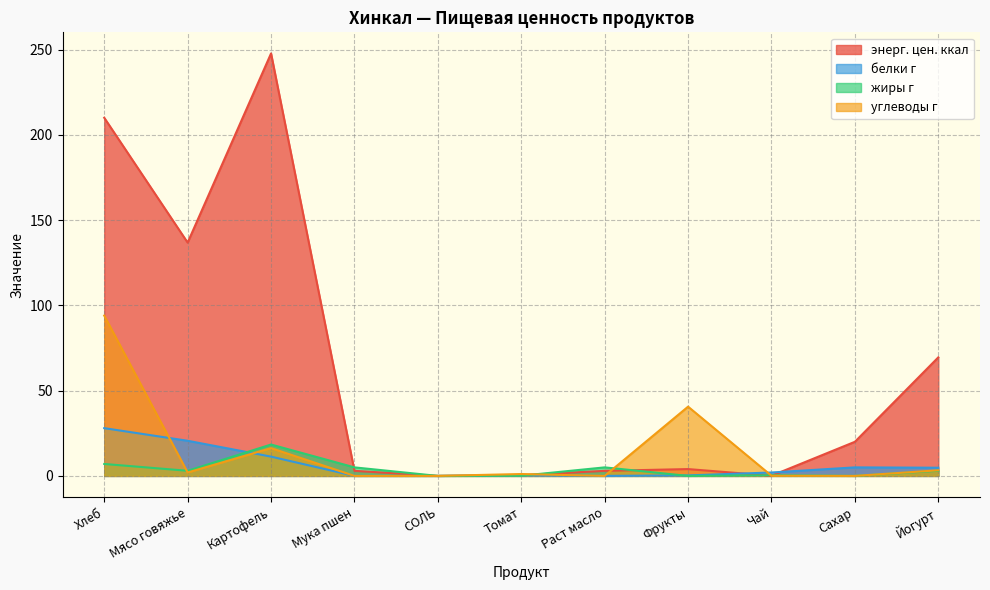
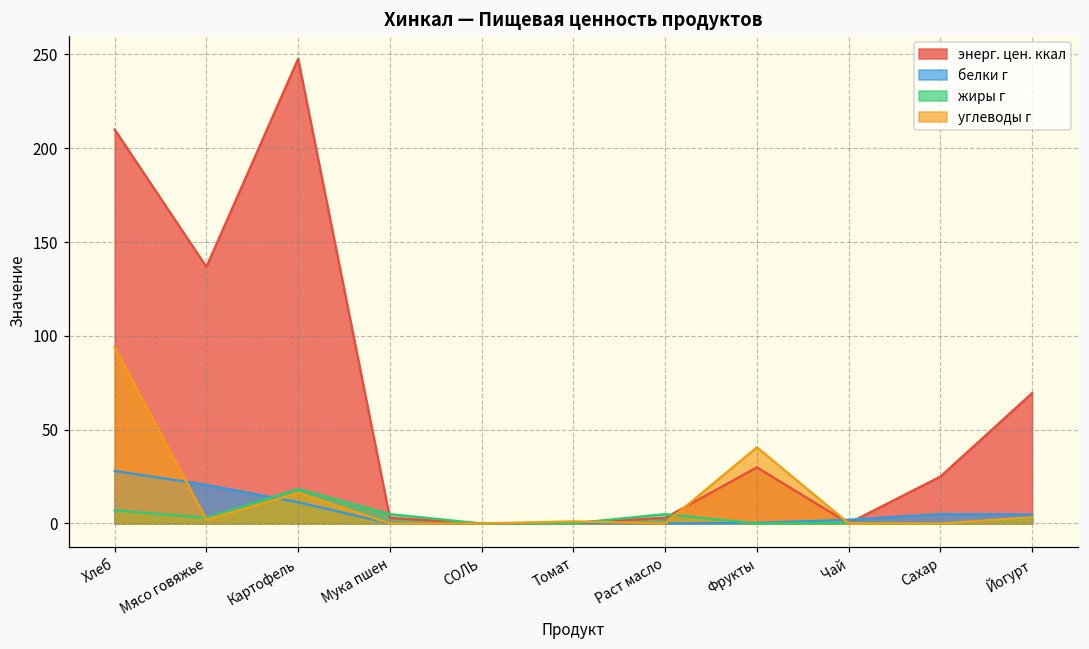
  {
    "энерг. цен. ккал": {
      "Хлеб": 210,
      "Мясо говяжье": 137,
      "Картофель": 248,
      "Мука пшен": 3,
      "Раст масло": 3,
-     "Фрукты": 4,
-     "Сахар": 20,
+     "Фрукты": 30,
+     "Сахар": 25,
      "Йогурт": 70
    },
    "белки г": {
      "Хлеб": 28,
      "Мясо говяжье": 21,
      "Картофель": 11,
      "Чай": 2,
      "Сахар": 5,
      "Йогурт": 5
    },
    "жиры г": {
      "Хлеб": 7,
      "Картофель": 18,
      "Мука пшен": 5,
      "Раст масло": 5
    },
    "углеводы г": {
      "Хлеб": 94,
      "Картофель": 16,
      "Фрукты": 41
    }
  }
